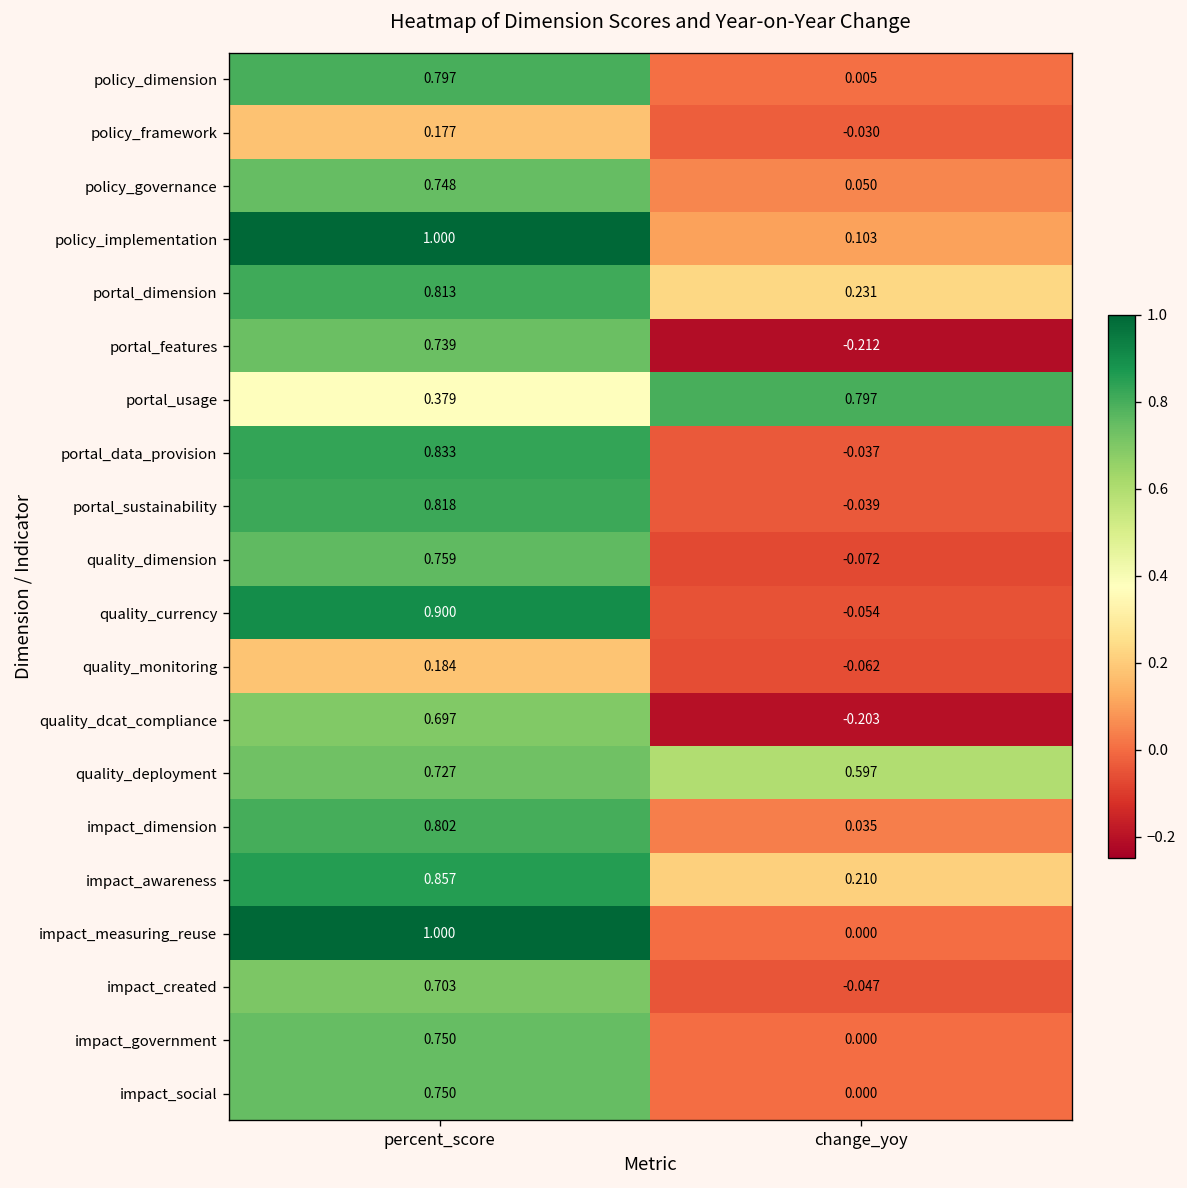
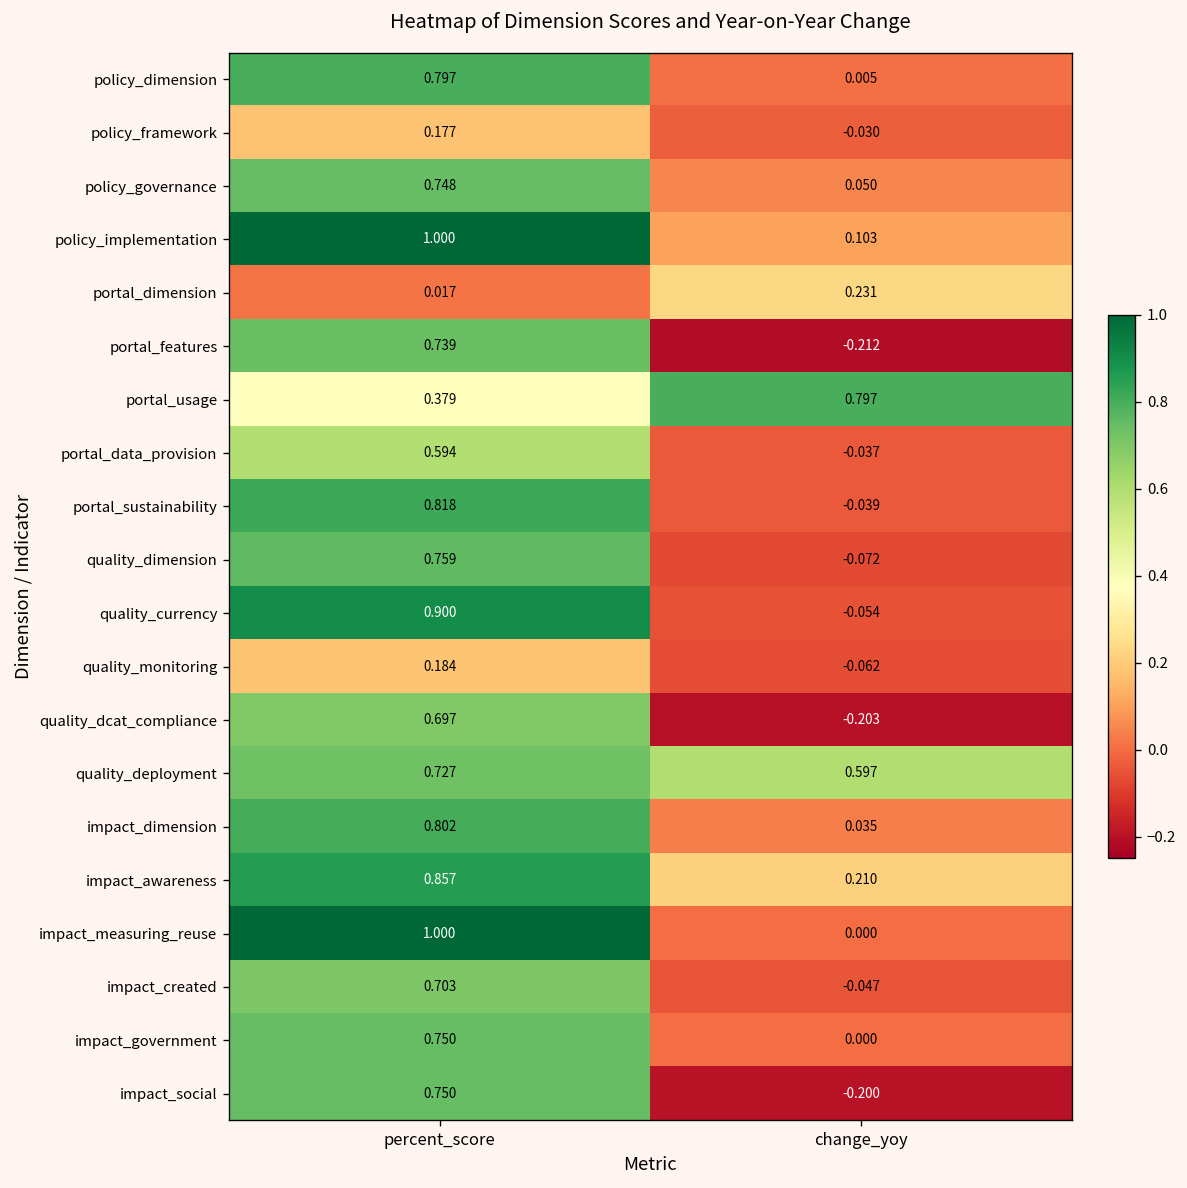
  {
    "policy_dimension": {
      "percent_score": 0.797,
      "change_yoy": 0.005
    },
    "policy_framework": {
      "percent_score": 0.177,
      "change_yoy": -0.030
    },
    "policy_governance": {
      "percent_score": 0.748,
      "change_yoy": 0.050
    },
    "policy_implementation": {
      "percent_score": 1.000,
      "change_yoy": 0.103
    },
    "portal_dimension": {
-     "percent_score": 0.813,
+     "percent_score": 0.017,
      "change_yoy": 0.231
    },
    "portal_features": {
      "percent_score": 0.739,
      "change_yoy": -0.212
    },
    "portal_usage": {
      "percent_score": 0.379,
      "change_yoy": 0.797
    },
    "portal_data_provision": {
-     "percent_score": 0.833,
+     "percent_score": 0.594,
      "change_yoy": -0.037
    },
    "portal_sustainability": {
      "percent_score": 0.818,
      "change_yoy": -0.039
    },
    "quality_dimension": {
      "percent_score": 0.759,
      "change_yoy": -0.072
    },
    "quality_currency": {
      "percent_score": 0.900,
      "change_yoy": -0.054
    },
    "quality_monitoring": {
      "percent_score": 0.184,
      "change_yoy": -0.062
    },
    "quality_dcat_compliance": {
      "percent_score": 0.697,
      "change_yoy": -0.203
    },
    "quality_deployment": {
      "percent_score": 0.727,
      "change_yoy": 0.597
    },
    "impact_dimension": {
      "percent_score": 0.802,
      "change_yoy": 0.035
    },
    "impact_awareness": {
      "percent_score": 0.857,
      "change_yoy": 0.210
    },
    "impact_measuring_reuse": {
      "percent_score": 1.000,
      "change_yoy": 0.000
    },
    "impact_created": {
      "percent_score": 0.703,
      "change_yoy": -0.047
    },
    "impact_government": {
      "percent_score": 0.750,
      "change_yoy": 0.000
    },
    "impact_social": {
      "percent_score": 0.750,
-     "change_yoy": 0.000
+     "change_yoy": -0.200
    }
  }
